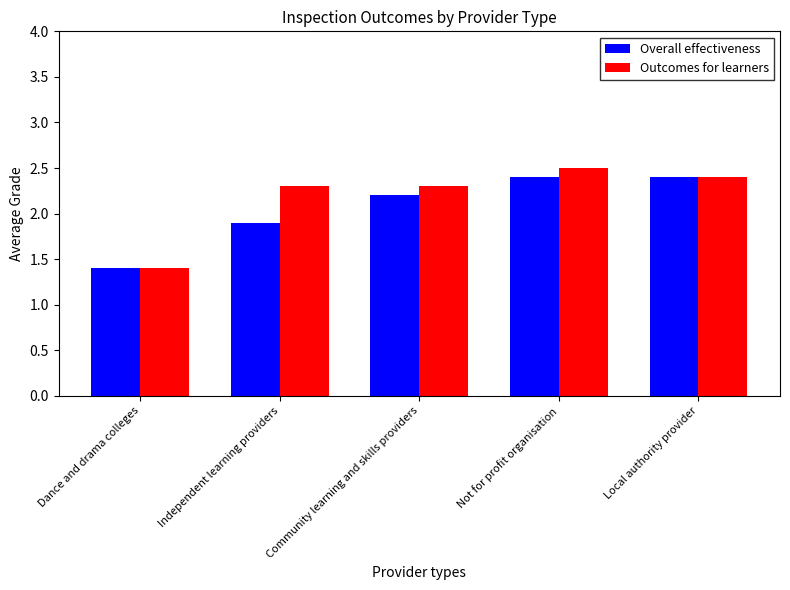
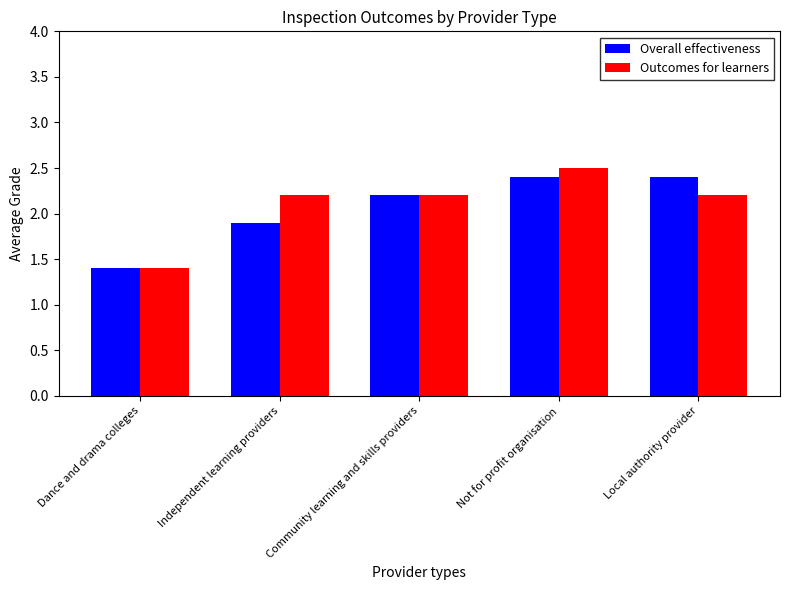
  {
    "Overall effectiveness": {
      "Dance and drama colleges": 1.4,
      "Independent learning providers": 1.9,
      "Community learning and skills providers": 2.2,
      "Not for profit organisation": 2.4,
      "Local authority provider": 2.4
    },
    "Outcomes for learners": {
      "Dance and drama colleges": 1.4,
-     "Independent learning providers": 2.3,
-     "Community learning and skills providers": 2.3,
+     "Independent learning providers": 2.2,
+     "Community learning and skills providers": 2.2,
      "Not for profit organisation": 2.5,
-     "Local authority provider": 2.4
+     "Local authority provider": 2.2
    }
  }
